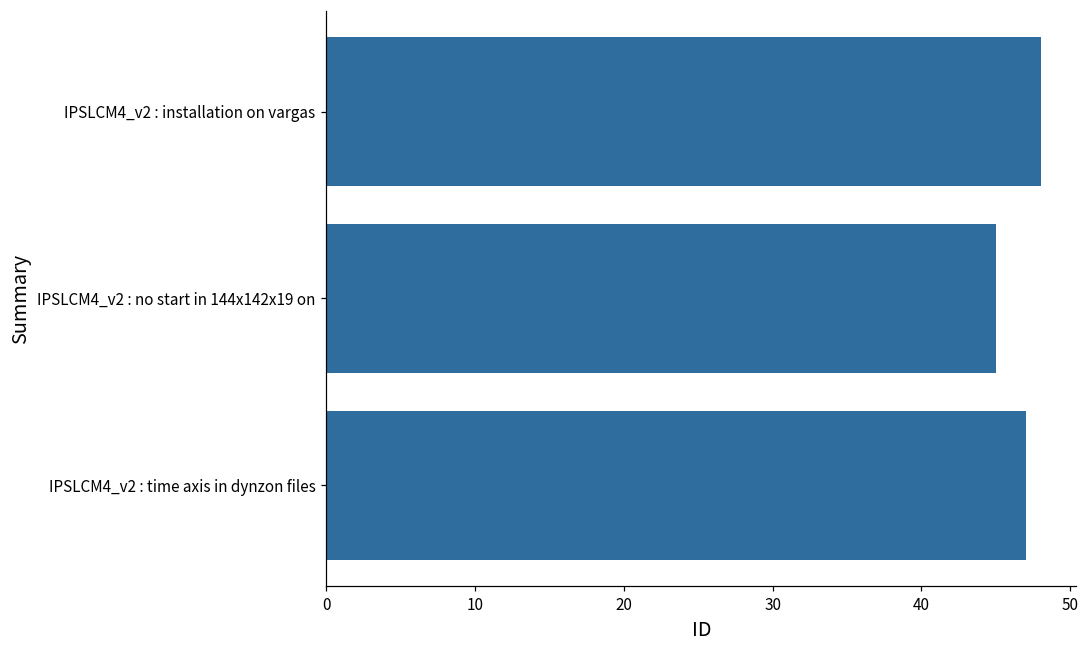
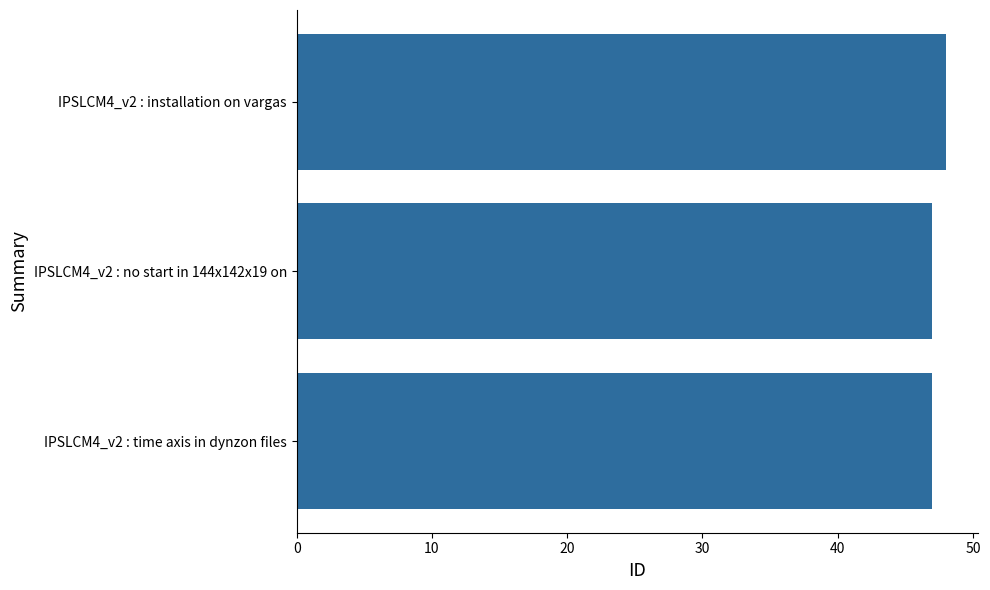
  {
    "IPSLCM4_v2 : installation on vargas": 48,
-   "IPSLCM4_v2 : no start in 144x142x19 on": 45,
+   "IPSLCM4_v2 : no start in 144x142x19 on": 47,
    "IPSLCM4_v2 : time axis in dynzon files": 47
  }
